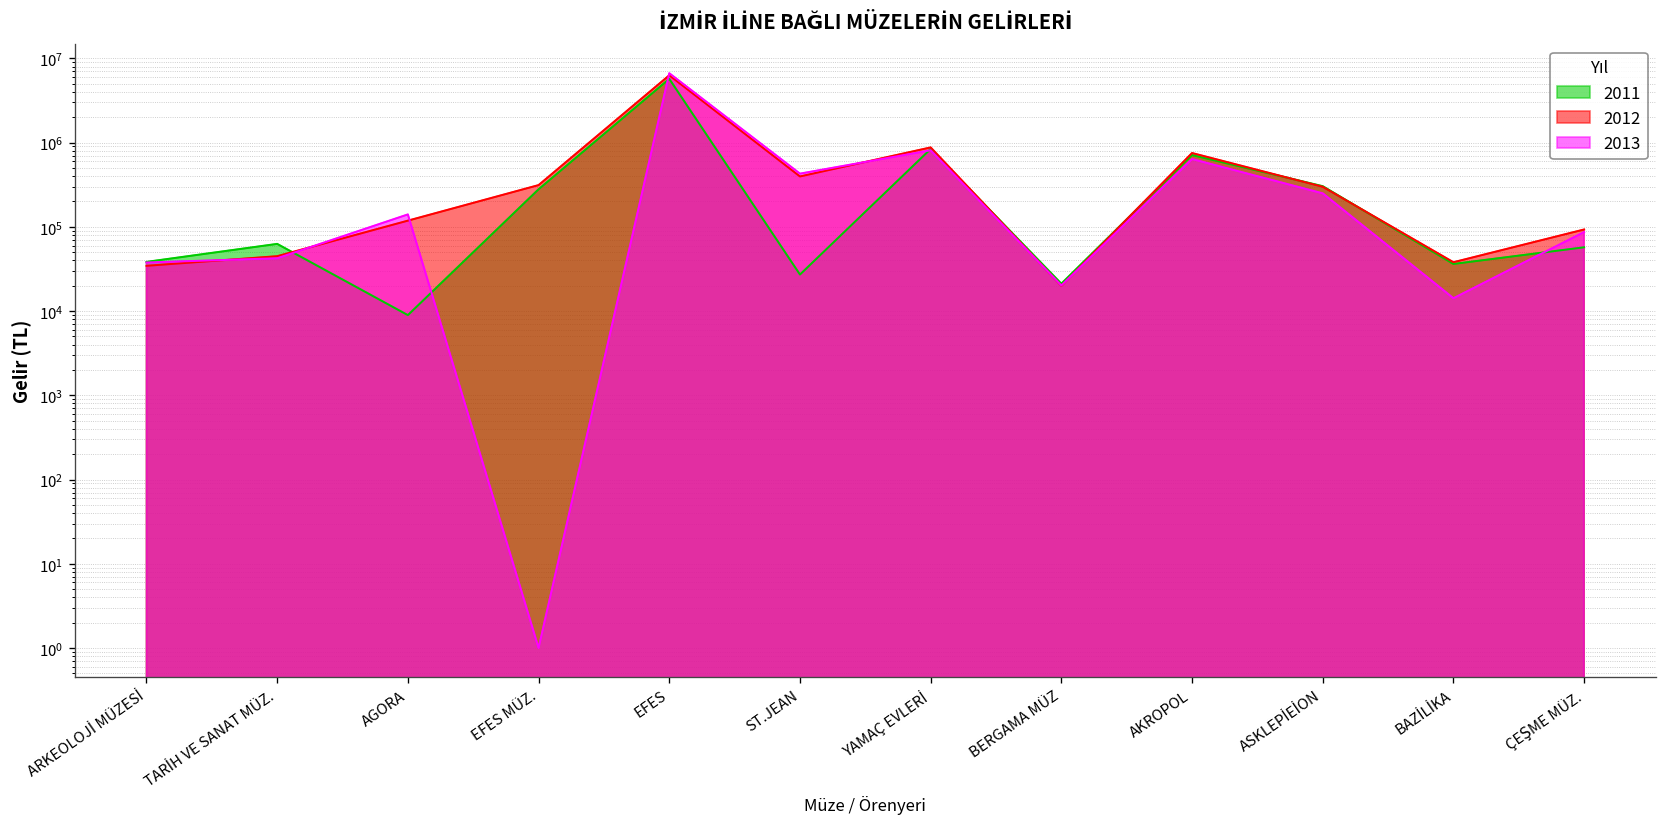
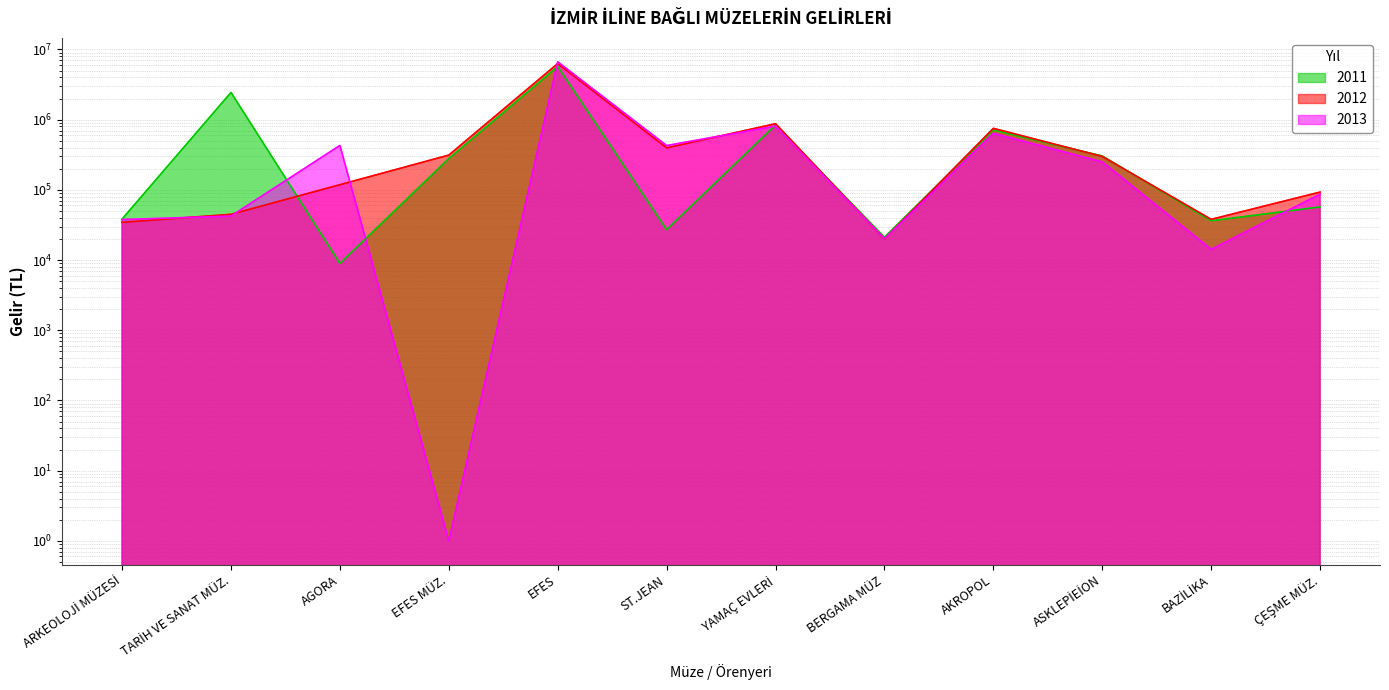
  {
    "2011": {
-     "TARİH VE SANAT MÜZ.": 60000,
+     "TARİH VE SANAT MÜZ.": 2400000,
      "AGORA": 9000,
      "EFES MÜZ.": 280000,
      "EFES": 6000000,
      "ST.JEAN": 27000,
      "ÇEŞME MÜZ.": 60000
    },
    "2012": {
      "ARKEOLOJİ MÜZESİ": 30000,
      "AGORA": 120000,
      "EFES MÜZ.": 300000
    },
    "2013": {
-     "AGORA": 140000,
+     "AGORA": 400000,
      "EFES MÜZ.": 1,
      "AKROPOL": 600000,
      "ASKLEPİEİON": 250000,
      "BAZİLİKA": 14000
    }
  }
